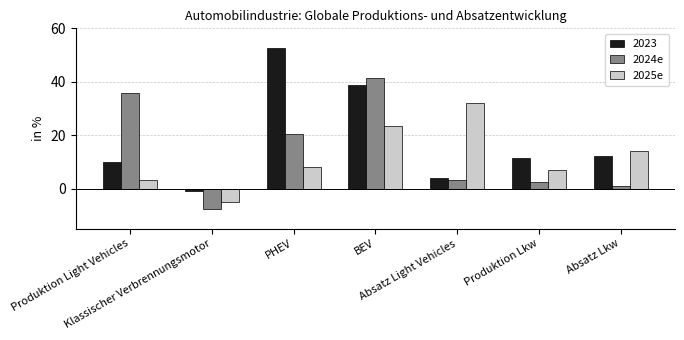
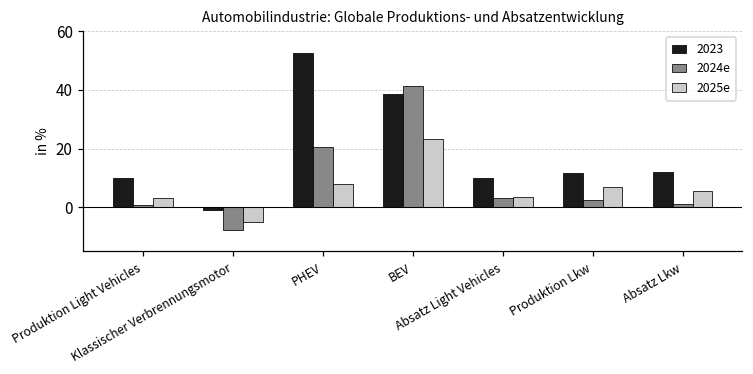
  {
    "2023": {
      "Produktion Light Vehicles": 10,
      "Klassischer Verbrennungsmotor": -1,
      "PHEV": 53,
      "BEV": 39,
-     "Absatz Light Vehicles": 4,
+     "Absatz Light Vehicles": 10,
      "Produktion Lkw": 12,
      "Absatz Lkw": 12
    },
    "2024e": {
-     "Produktion Light Vehicles": 36,
+     "Produktion Light Vehicles": 1,
      "Klassischer Verbrennungsmotor": -8,
      "PHEV": 21,
      "BEV": 41,
      "Absatz Light Vehicles": 3,
      "Produktion Lkw": 2,
      "Absatz Lkw": 1
    },
    "2025e": {
      "Produktion Light Vehicles": 3,
      "Klassischer Verbrennungsmotor": -5,
      "PHEV": 8,
      "BEV": 23,
-     "Absatz Light Vehicles": 32,
+     "Absatz Light Vehicles": 4,
      "Produktion Lkw": 7,
-     "Absatz Lkw": 14
+     "Absatz Lkw": 6
    }
  }
